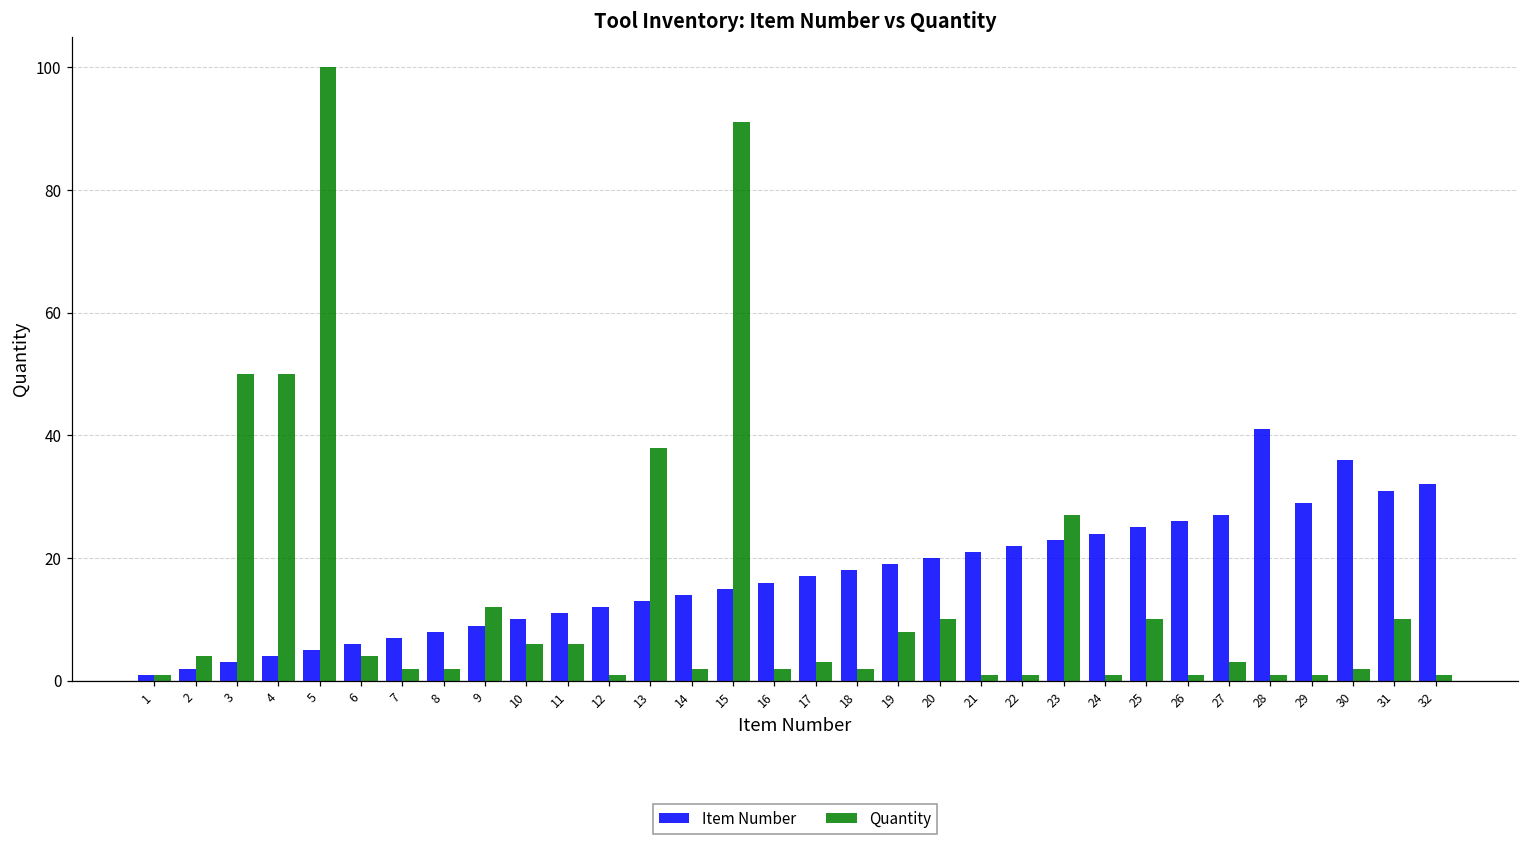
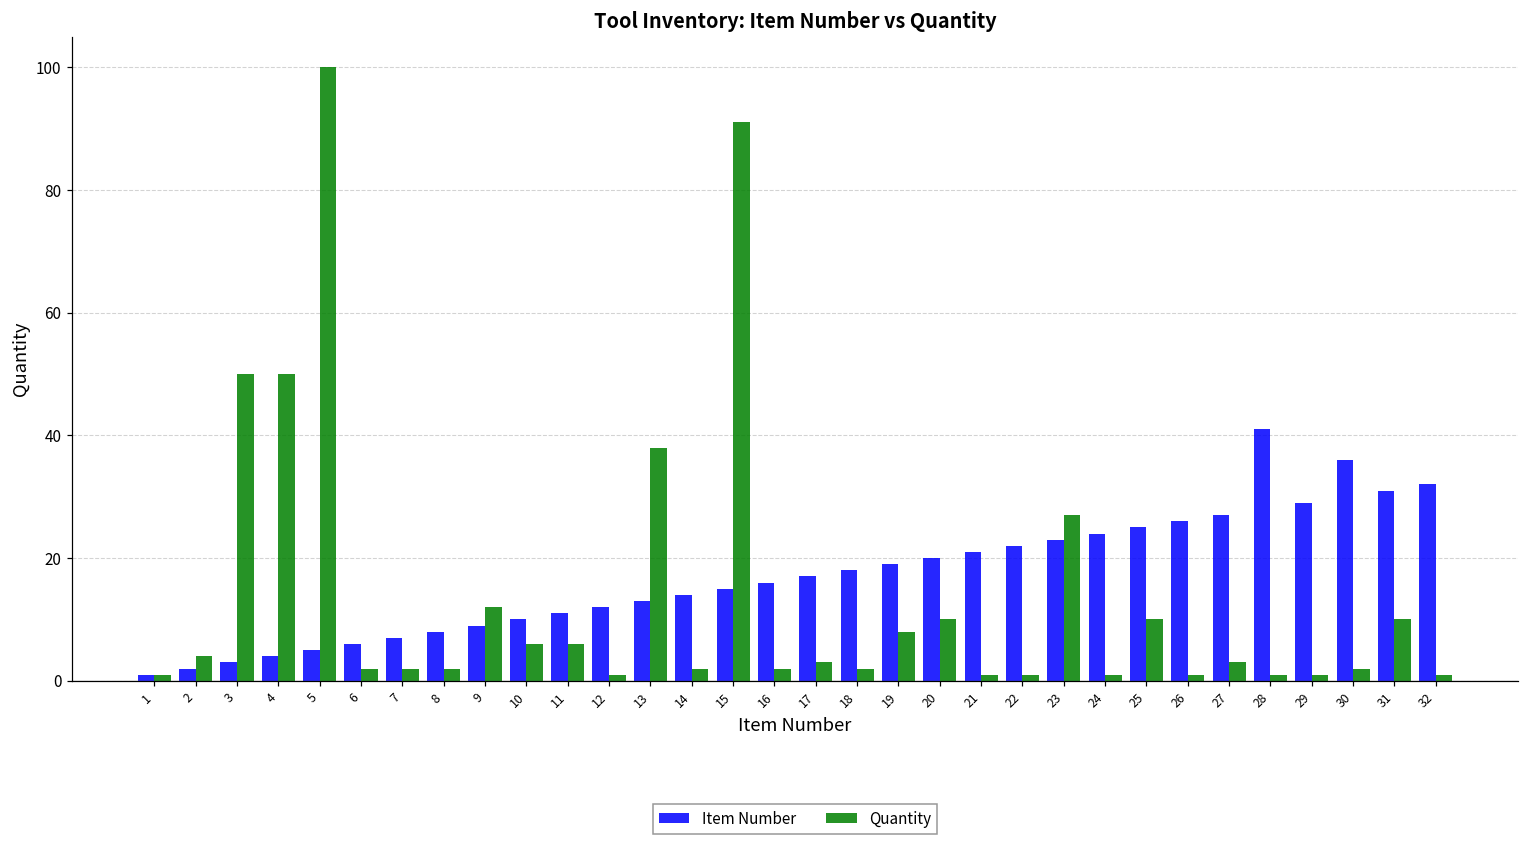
  {
    "Item Number": {
      "1": 1,
      "2": 2,
      "3": 3,
      "4": 4,
      "5": 5,
      "6": 6,
      "7": 7,
      "8": 8,
      "9": 9,
      "10": 10,
      "11": 11,
      "12": 12,
      "13": 13,
      "14": 14,
      "15": 15,
      "16": 16,
      "17": 17,
      "18": 18,
      "19": 19,
      "20": 20,
      "21": 21,
      "22": 22,
      "23": 23,
      "24": 24,
      "25": 25,
      "26": 26,
      "27": 27,
      "28": 41,
      "29": 29,
      "30": 36,
      "31": 31,
      "32": 32
    },
    "Quantity": {
      "1": 1,
      "2": 4,
      "3": 50,
      "4": 50,
      "5": 100,
-     "6": 4,
+     "6": 2,
      "7": 2,
      "8": 2,
      "9": 12,
      "10": 6,
      "11": 6,
      "12": 1,
      "13": 38,
      "14": 2,
      "15": 91,
      "16": 2,
      "17": 3,
      "18": 2,
      "19": 8,
      "20": 10,
      "21": 1,
      "22": 1,
      "23": 27,
      "24": 1,
      "25": 10,
      "26": 1,
      "27": 3,
      "28": 1,
      "29": 1,
      "30": 2,
      "31": 10,
      "32": 1
    }
  }
